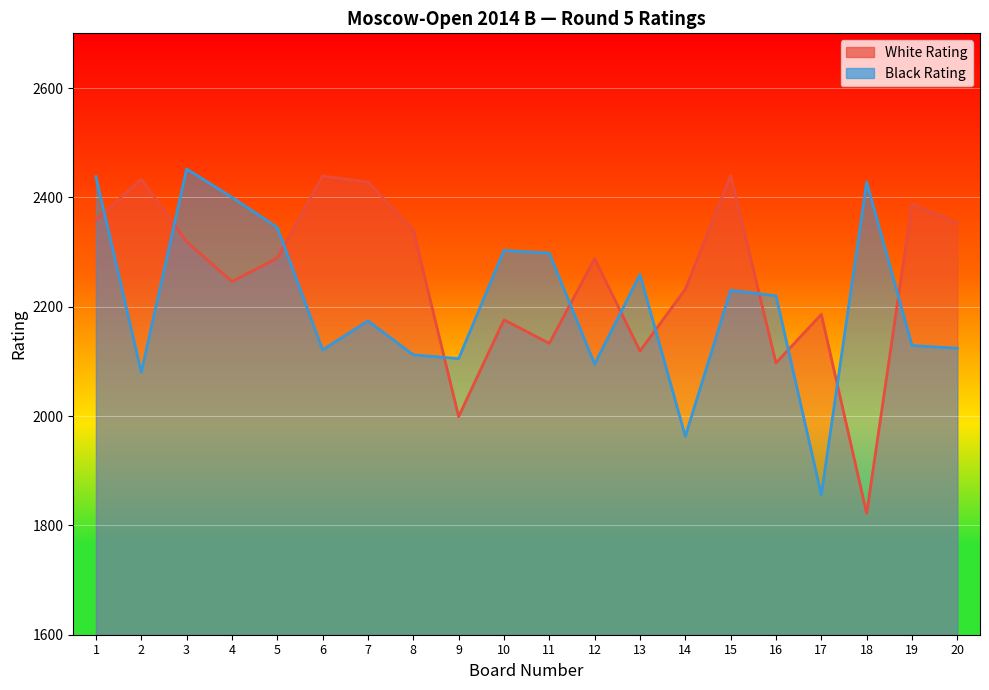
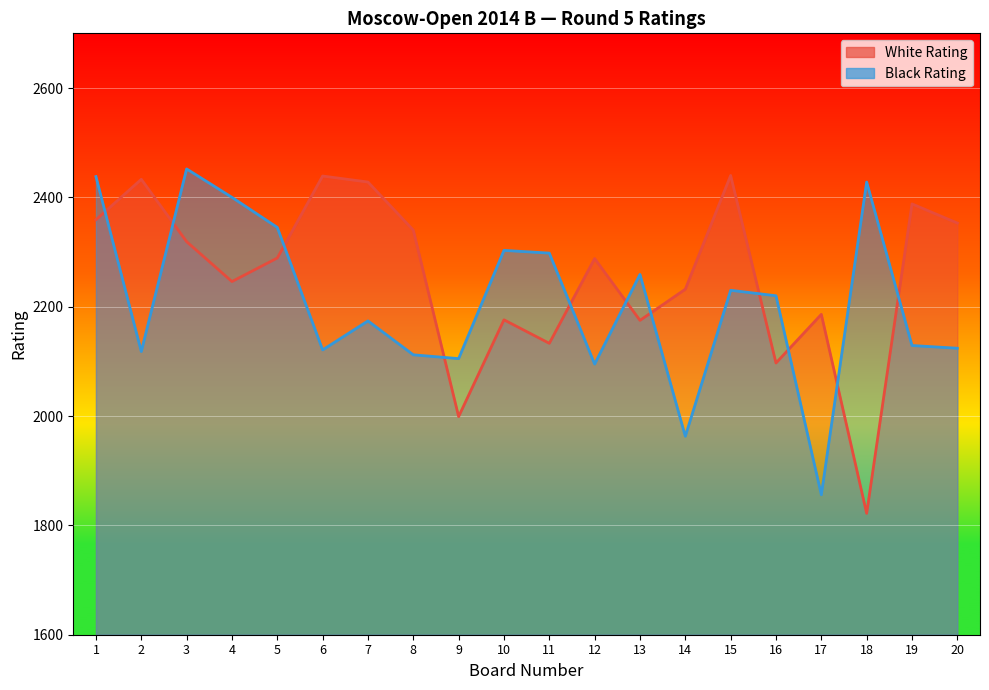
  {
    "White Rating": {
      "1": 2360,
      "2": 2430,
      "3": 2320,
      "4": 2250,
      "5": 2290,
      "6": 2440,
      "7": 2430,
      "8": 2340,
      "9": 2000,
      "10": 2180,
      "11": 2130,
      "12": 2290,
-     "13": 2120,
+     "13": 2180,
      "14": 2230,
      "15": 2440,
      "16": 2100,
      "17": 2190,
      "18": 1820,
      "19": 2390,
      "20": 2350
    },
    "Black Rating": {
      "1": 2440,
-     "2": 2080,
+     "2": 2120,
      "3": 2450,
      "4": 2400,
      "5": 2350,
      "6": 2120,
      "7": 2170,
      "8": 2110,
      "9": 2110,
      "10": 2300,
      "11": 2300,
      "12": 2100,
      "13": 2260,
      "14": 1960,
      "15": 2230,
      "16": 2220,
      "17": 1860,
      "18": 2430,
      "19": 2130,
      "20": 2120
    }
  }
